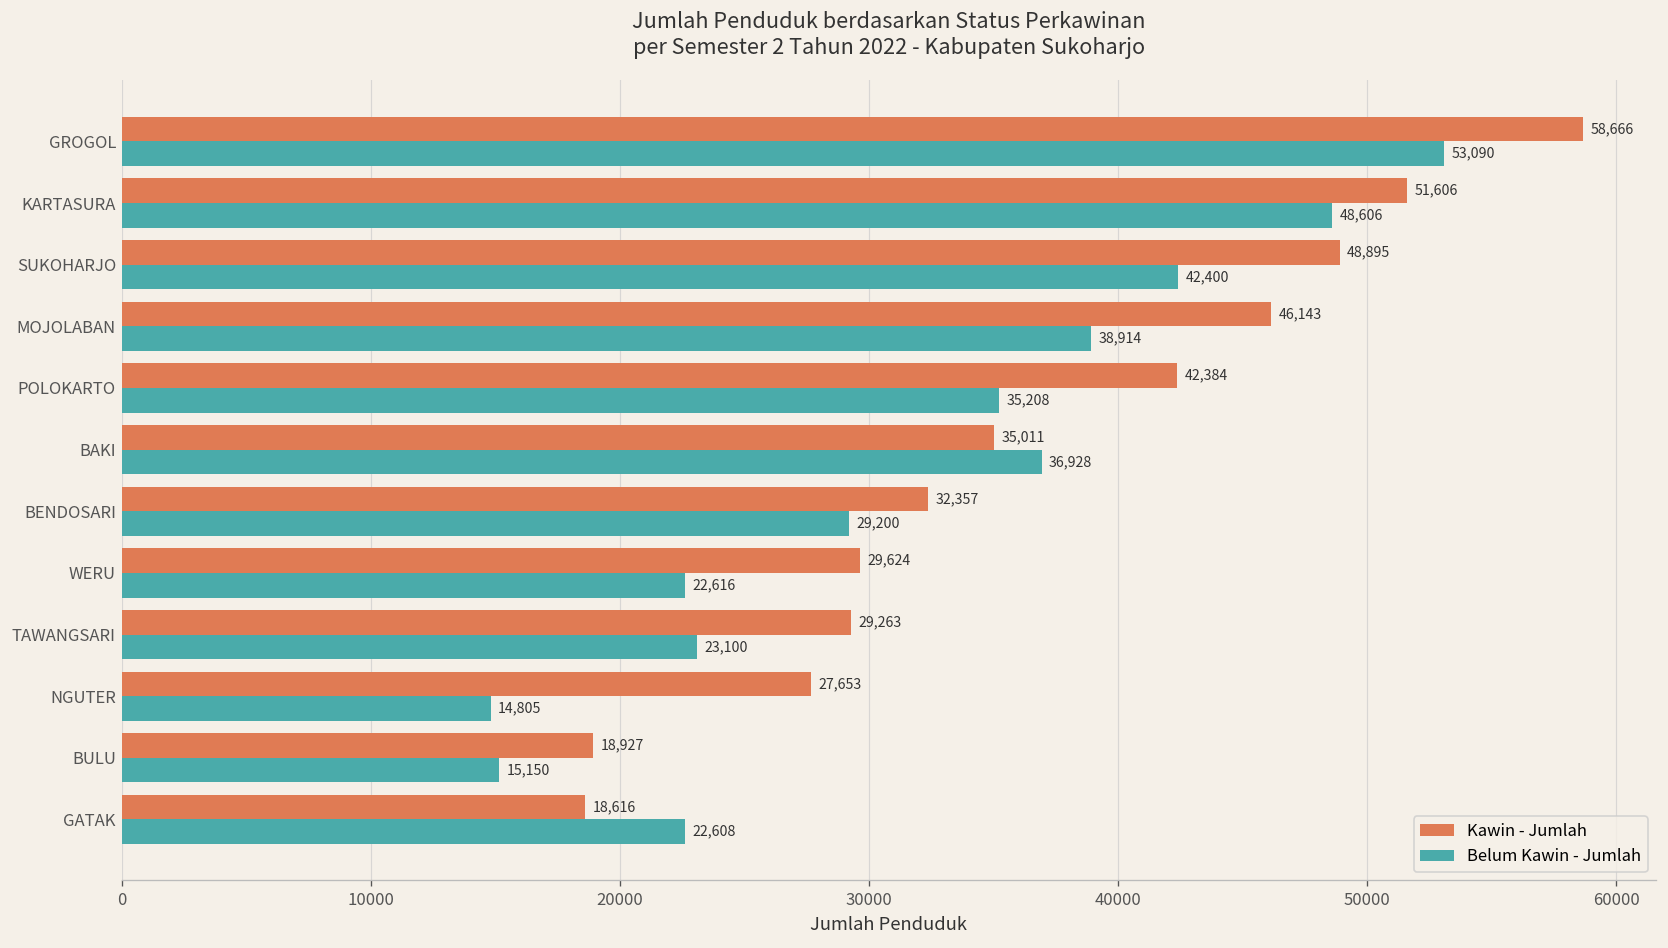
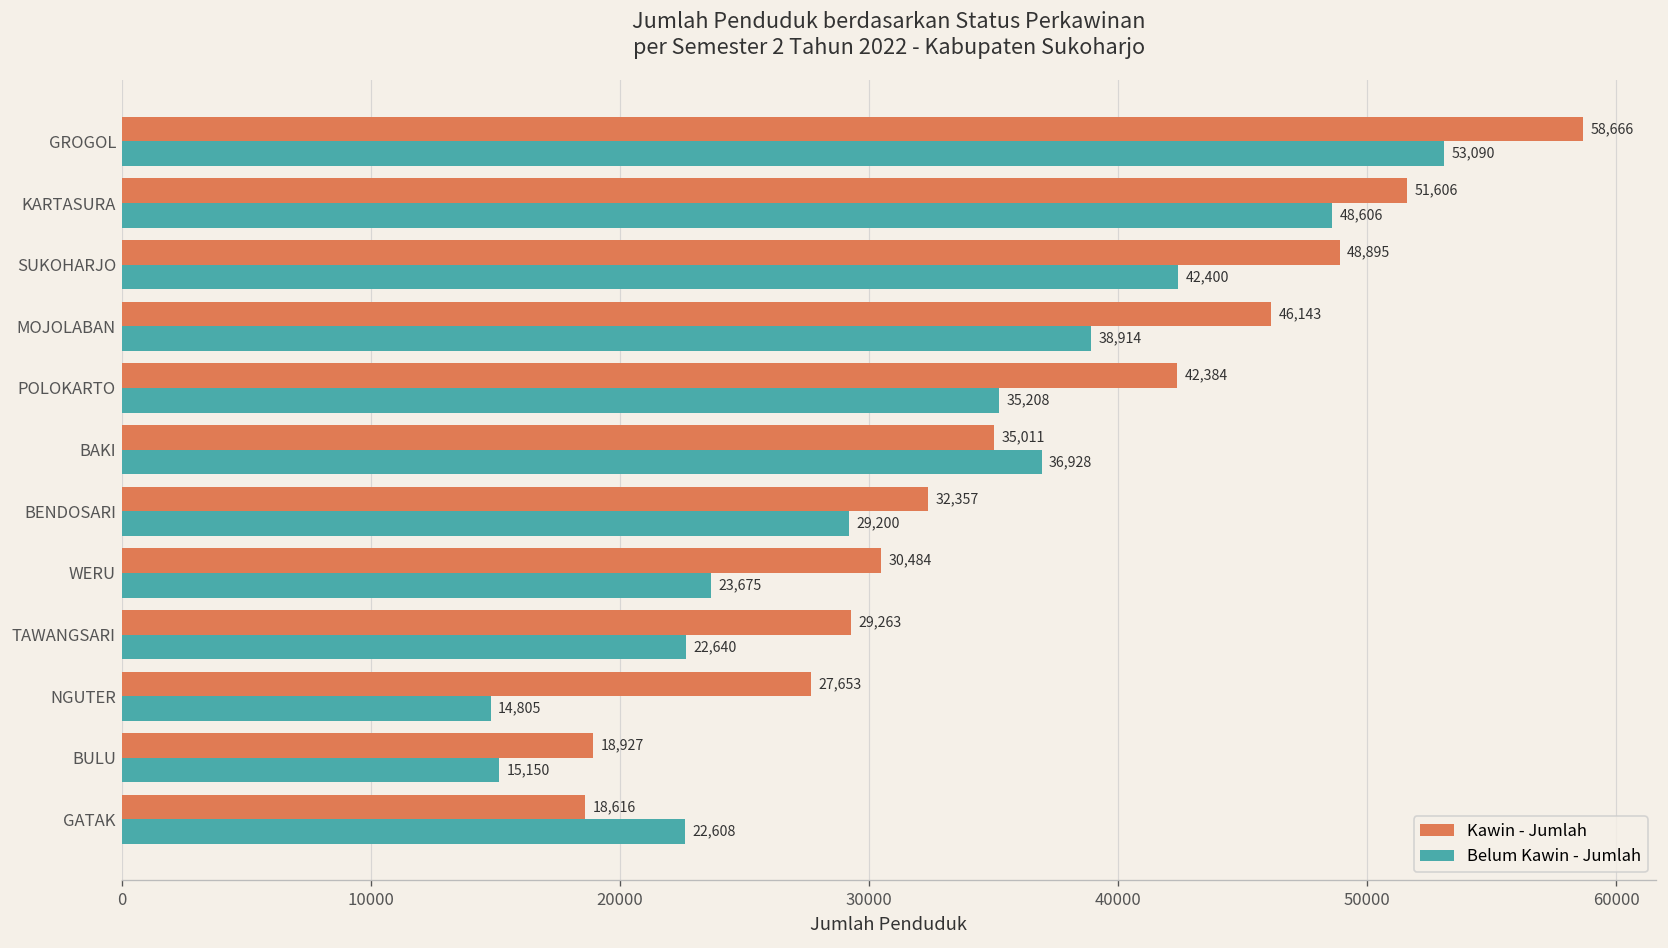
  {
    "Kawin - Jumlah": {
      "GROGOL": "58,666",
      "KARTASURA": "51,606",
      "SUKOHARJO": "48,895",
      "MOJOLABAN": "46,143",
      "POLOKARTO": "42,384",
      "BAKI": "35,011",
      "BENDOSARI": "32,357",
-     "WERU": "29,624",
+     "WERU": "30,484",
      "TAWANGSARI": "29,263",
      "NGUTER": "27,653",
      "BULU": "18,927",
      "GATAK": "18,616"
    },
    "Belum Kawin - Jumlah": {
      "GROGOL": "53,090",
      "KARTASURA": "48,606",
      "SUKOHARJO": "42,400",
      "MOJOLABAN": "38,914",
      "POLOKARTO": "35,208",
      "BAKI": "36,928",
      "BENDOSARI": "29,200",
-     "WERU": "22,616",
-     "TAWANGSARI": "23,100",
+     "WERU": "23,675",
+     "TAWANGSARI": "22,640",
      "NGUTER": "14,805",
      "BULU": "15,150",
      "GATAK": "22,608"
    }
  }
